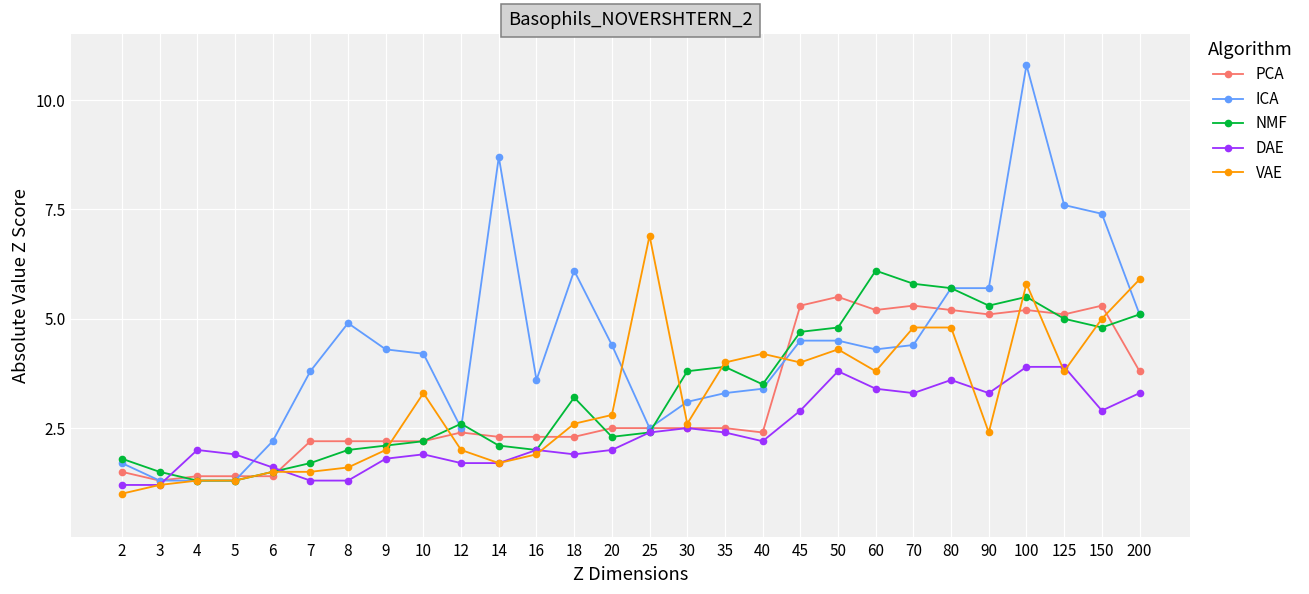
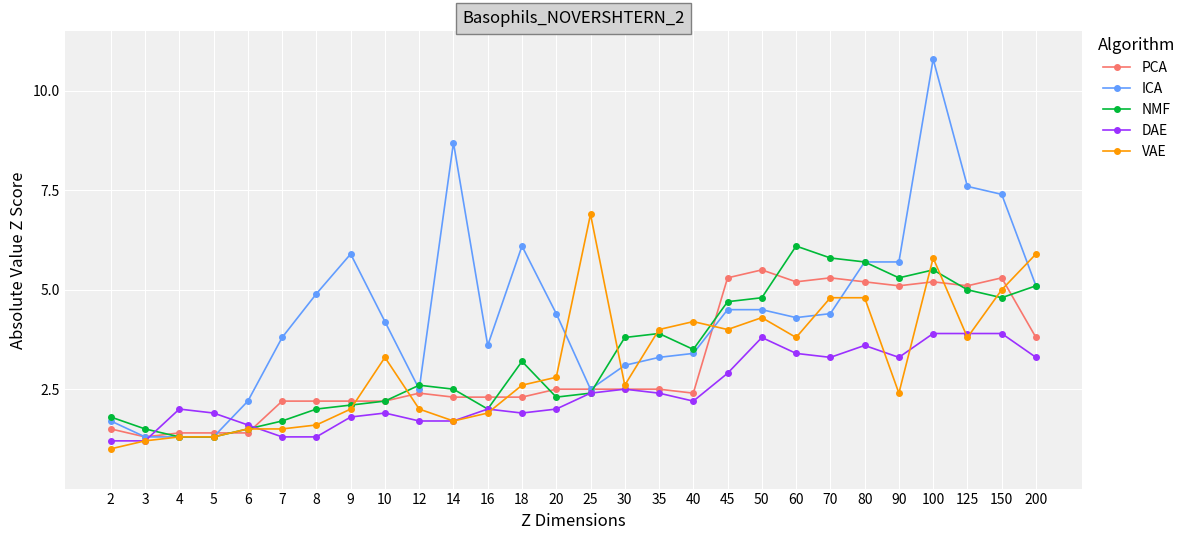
  {
    "PCA": {
      "2": 1.5,
      "4": 1.4,
      "5": 1.4,
      "6": 1.4,
      "7": 2.2,
      "8": 2.2,
      "9": 2.2,
      "12": 2.4,
      "14": 2.3,
      "16": 2.3,
      "18": 2.3,
      "20": 2.5,
      "35": 2.5,
      "40": 2.4,
      "45": 5.3,
      "50": 5.5,
      "60": 5.2,
      "70": 5.3,
      "80": 5.2,
      "90": 5.1,
      "100": 5.2,
      "125": 5.1,
      "150": 5.3,
      "200": 3.8
    },
    "ICA": {
      "2": 1.7,
      "6": 2.2,
      "7": 3.8,
      "8": 4.9,
-     "9": 4.3,
+     "9": 5.9,
      "10": 4.2,
      "12": 2.5,
      "14": 8.7,
      "16": 3.6,
      "18": 6.1,
      "20": 4.4,
      "30": 3.1,
      "35": 3.3,
      "40": 3.4,
      "45": 4.5,
      "50": 4.5,
      "60": 4.3,
      "70": 4.4,
      "90": 5.7,
      "100": 10.8,
      "125": 7.6,
      "150": 7.4
    },
    "NMF": {
      "2": 1.8,
      "3": 1.5,
      "7": 1.7,
      "8": 2.0,
      "9": 2.1,
      "12": 2.6,
-     "14": 2.1,
+     "14": 2.5,
      "18": 3.2,
      "20": 2.3,
      "30": 3.8,
      "35": 3.9,
      "40": 3.5,
      "45": 4.7,
      "50": 4.8,
      "60": 6.1,
      "70": 5.8,
      "90": 5.3,
      "100": 5.5,
      "125": 5.0,
      "150": 4.8
    },
    "DAE": {
      "2": 1.2,
      "4": 2.0,
      "5": 1.9,
      "6": 1.6,
      "7": 1.3,
      "8": 1.3,
      "9": 1.8,
      "10": 1.9,
      "12": 1.7,
      "18": 1.9,
      "20": 2.0,
      "35": 2.4,
      "40": 2.2,
      "45": 2.9,
      "50": 3.8,
      "60": 3.4,
      "70": 3.3,
      "80": 3.6,
      "90": 3.3,
      "100": 3.9,
      "125": 3.9,
-     "150": 2.9,
+     "150": 3.9,
      "200": 3.3
    },
    "VAE": {
      "2": 1.0,
      "7": 1.5,
      "8": 1.6,
      "9": 2.0,
      "10": 3.3,
      "12": 2.0,
      "16": 1.9,
      "18": 2.6,
      "20": 2.8,
      "25": 6.9,
      "30": 2.6,
      "35": 4.0,
      "40": 4.2,
      "45": 4.0,
      "50": 4.3,
      "60": 3.8,
      "70": 4.8,
      "80": 4.8,
      "90": 2.4,
      "100": 5.8,
      "125": 3.8,
      "150": 5.0,
      "200": 5.9
    }
  }
